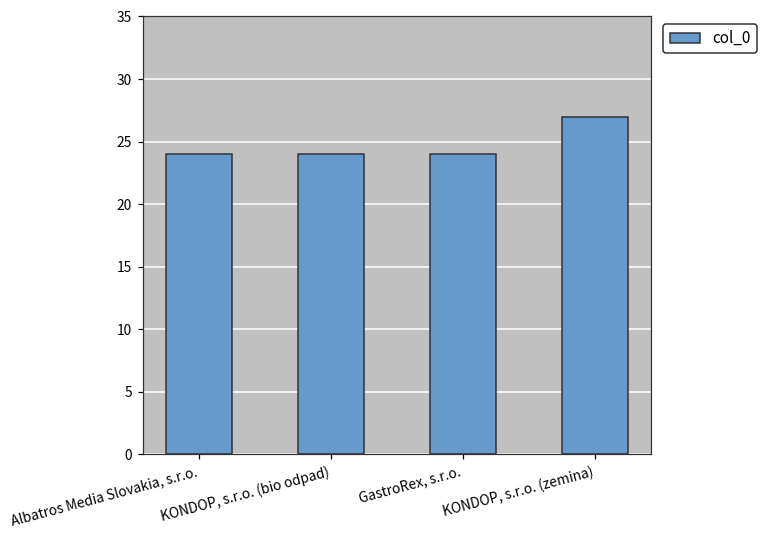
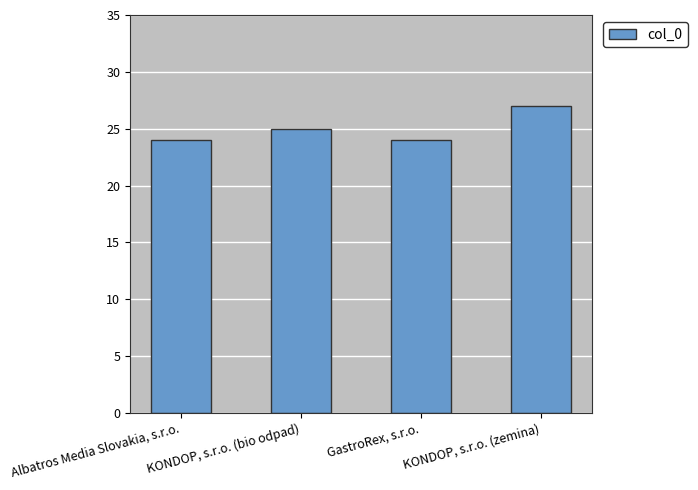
  {
    "Albatros Media Slovakia, s.r.o.": 24,
-   "KONDOP, s.r.o. (bio odpad)": 24,
+   "KONDOP, s.r.o. (bio odpad)": 25,
    "GastroRex, s.r.o.": 24,
    "KONDOP, s.r.o. (zemina)": 27
  }
